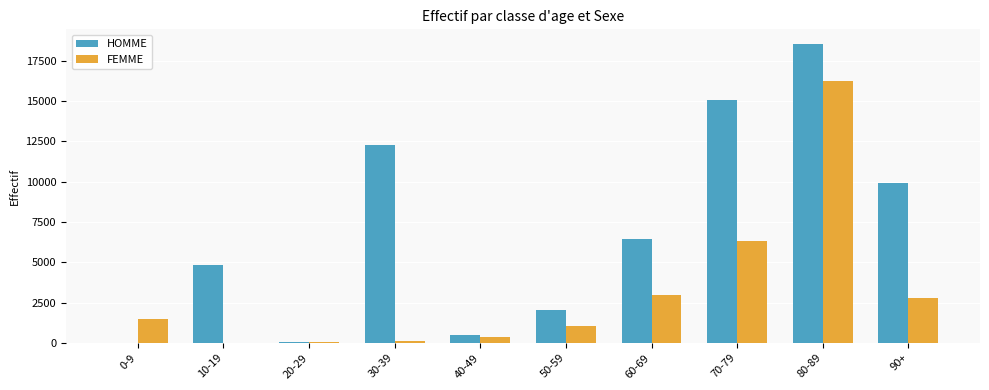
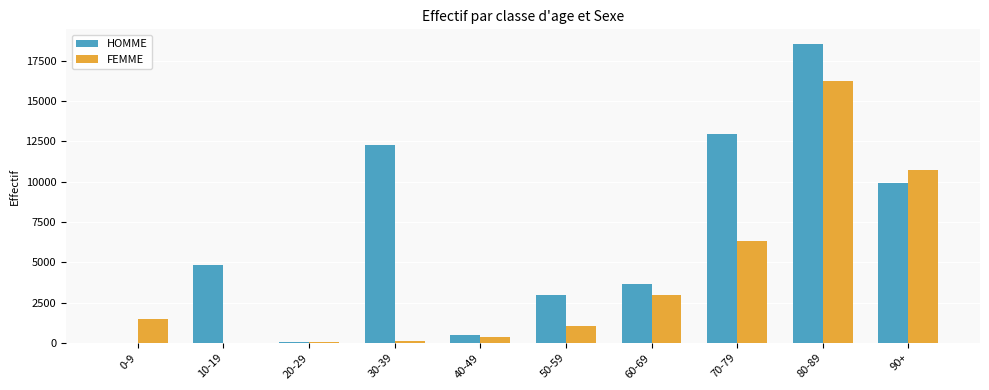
  {
    "HOMME": {
      "10-19": 4800,
      "30-39": 12300,
      "40-49": 500,
-     "50-59": 2000,
-     "60-69": 6500,
-     "70-79": 15000,
+     "50-59": 3000,
+     "60-69": 3600,
+     "70-79": 12900,
      "80-89": 18500,
      "90+": 9900
    },
    "FEMME": {
      "0-9": 1500,
      "40-49": 300,
      "50-59": 1100,
      "60-69": 3000,
      "70-79": 6300,
      "80-89": 16200,
-     "90+": 2800
+     "90+": 10700
    }
  }
